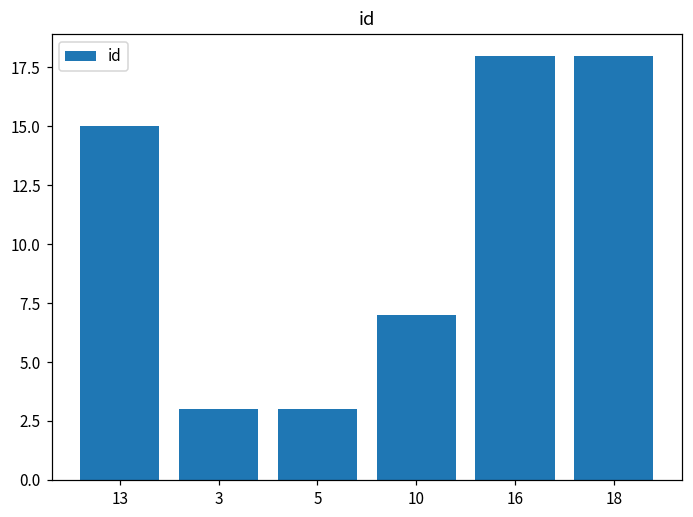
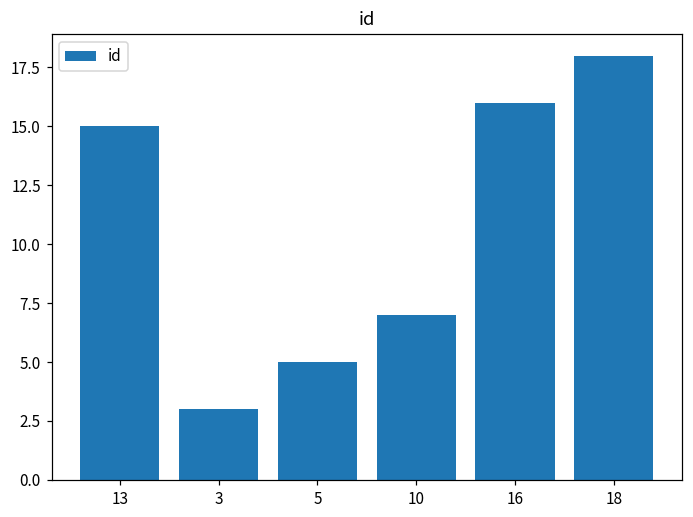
  {
    "13": 15,
    "3": 3,
-   "5": 3,
+   "5": 5,
    "10": 7,
-   "16": 18,
+   "16": 16,
    "18": 18
  }
